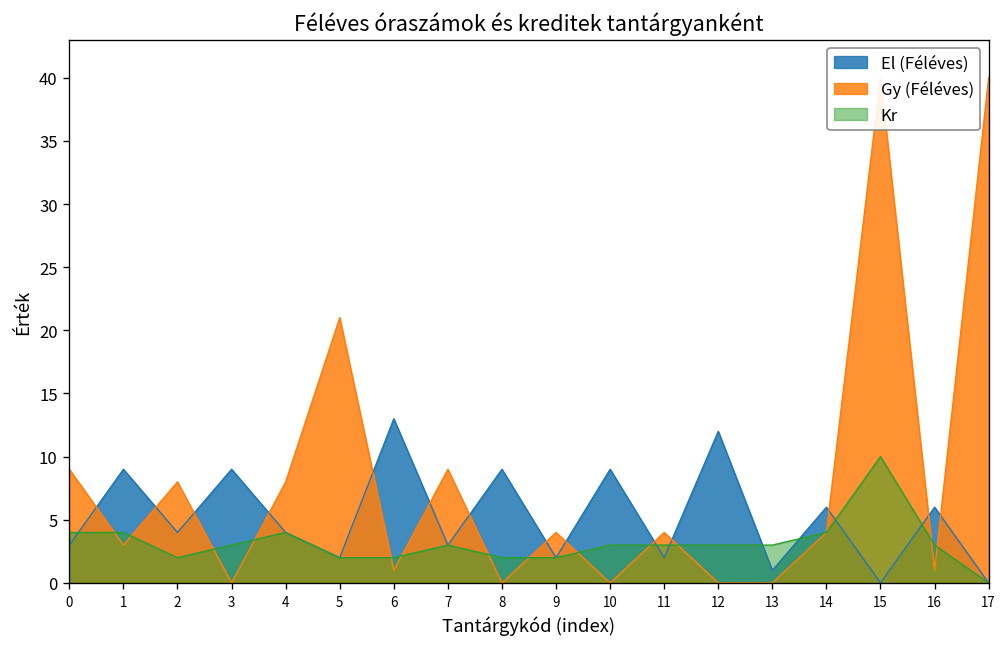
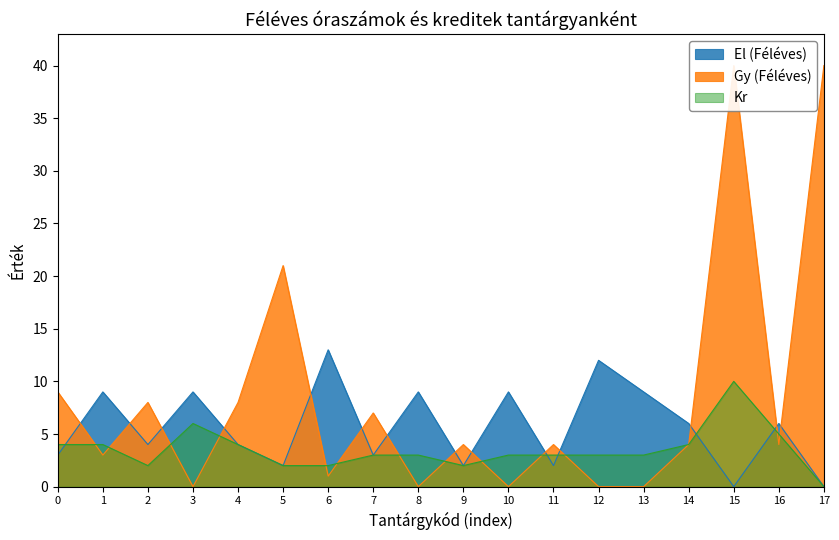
  {
    "El (Féléves)": {
      "0": 3,
      "1": 9,
      "2": 4,
      "3": 9,
      "6": 13,
      "8": 9,
      "10": 9,
      "11": 2,
      "12": 12,
-     "13": 1,
+     "13": 9,
      "14": 6,
      "15": 0,
      "16": 6
    },
    "Gy (Féléves)": {
      "0": 9,
      "1": 3,
      "2": 8,
      "3": 0,
      "4": 8,
      "5": 21,
      "6": 1,
-     "7": 9,
+     "7": 7,
      "8": 0,
      "9": 4,
      "10": 0,
      "11": 4,
      "12": 0,
      "13": 0,
-     "16": 1,
+     "16": 4,
      "17": 40
    },
    "Kr": {
      "0": 4,
      "1": 4,
      "2": 2,
-     "3": 3,
+     "3": 6,
      "6": 2,
-     "8": 2,
+     "8": 3,
      "10": 3,
      "11": 3,
      "12": 3,
      "13": 3,
      "15": 10,
-     "16": 3
+     "16": 5
    }
  }
